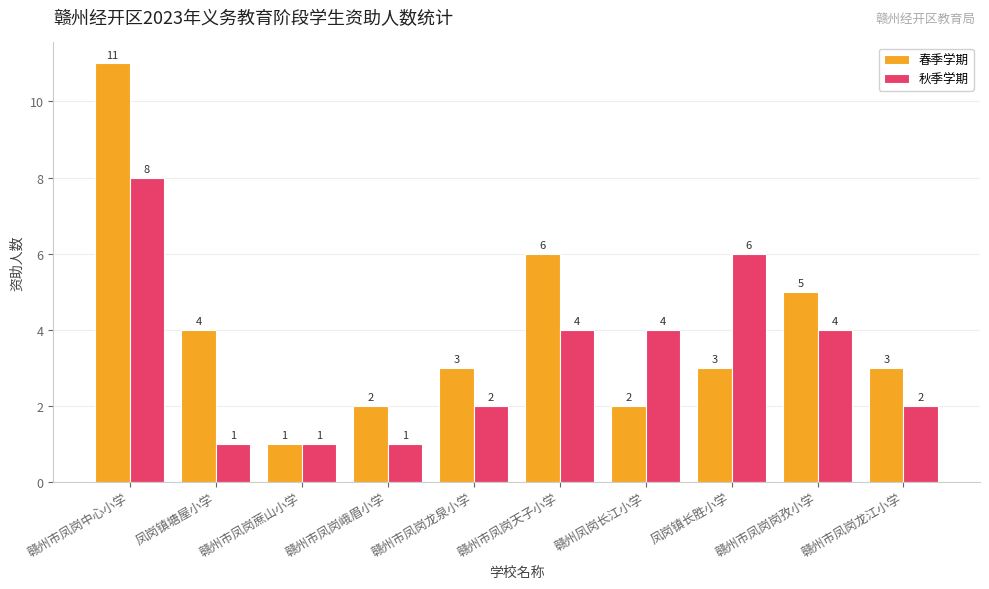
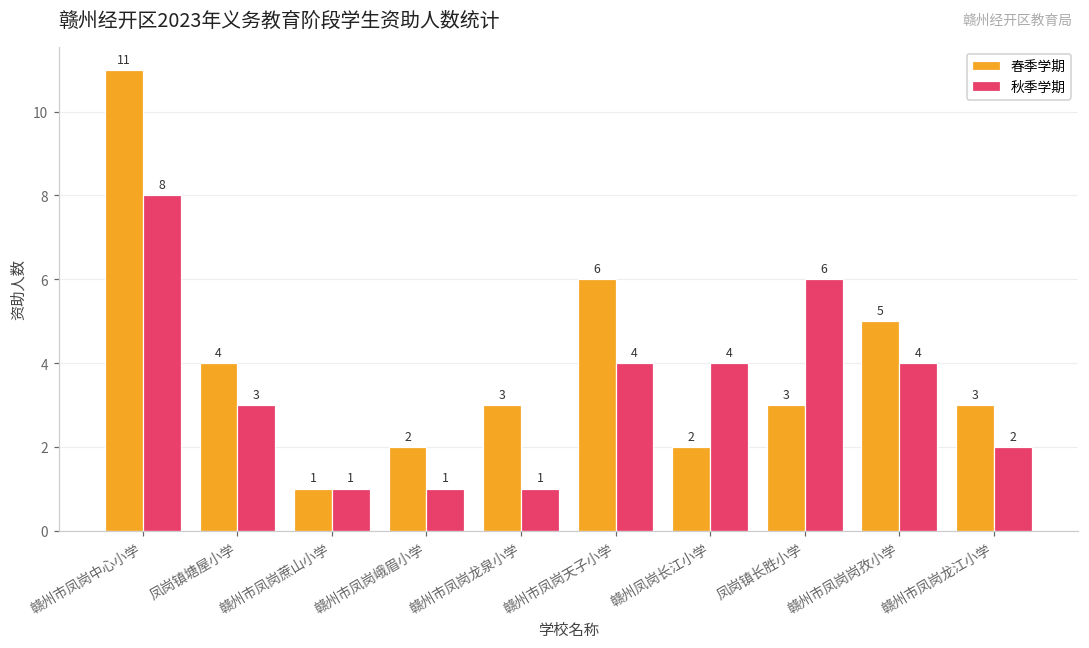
  {
    "春季学期": {
      "赣州市凤岗中心小学": 11,
      "凤岗镇塘屋小学": 4,
      "赣州市凤岗蔗山小学": 1,
      "赣州市凤岗峨眉小学": 2,
      "赣州市凤岗龙泉小学": 3,
      "赣州市凤岗天子小学": 6,
      "赣州凤岗长江小学": 2,
      "凤岗镇长胜小学": 3,
      "赣州市凤岗岗孜小学": 5,
      "赣州市凤岗龙江小学": 3
    },
    "秋季学期": {
      "赣州市凤岗中心小学": 8,
-     "凤岗镇塘屋小学": 1,
+     "凤岗镇塘屋小学": 3,
      "赣州市凤岗蔗山小学": 1,
      "赣州市凤岗峨眉小学": 1,
-     "赣州市凤岗龙泉小学": 2,
+     "赣州市凤岗龙泉小学": 1,
      "赣州市凤岗天子小学": 4,
      "赣州凤岗长江小学": 4,
      "凤岗镇长胜小学": 6,
      "赣州市凤岗岗孜小学": 4,
      "赣州市凤岗龙江小学": 2
    }
  }
